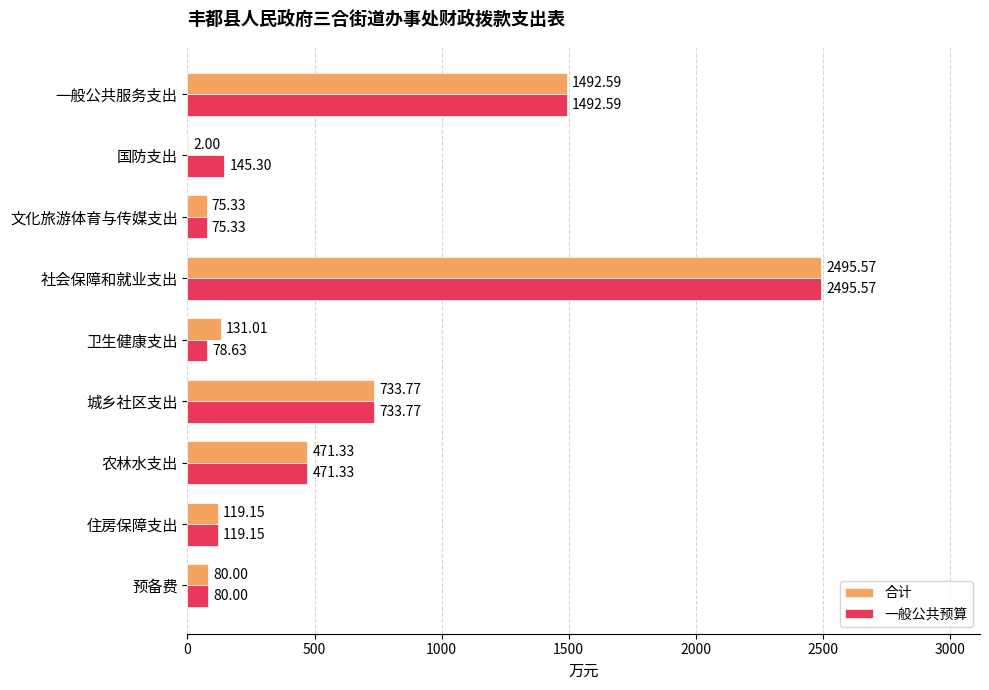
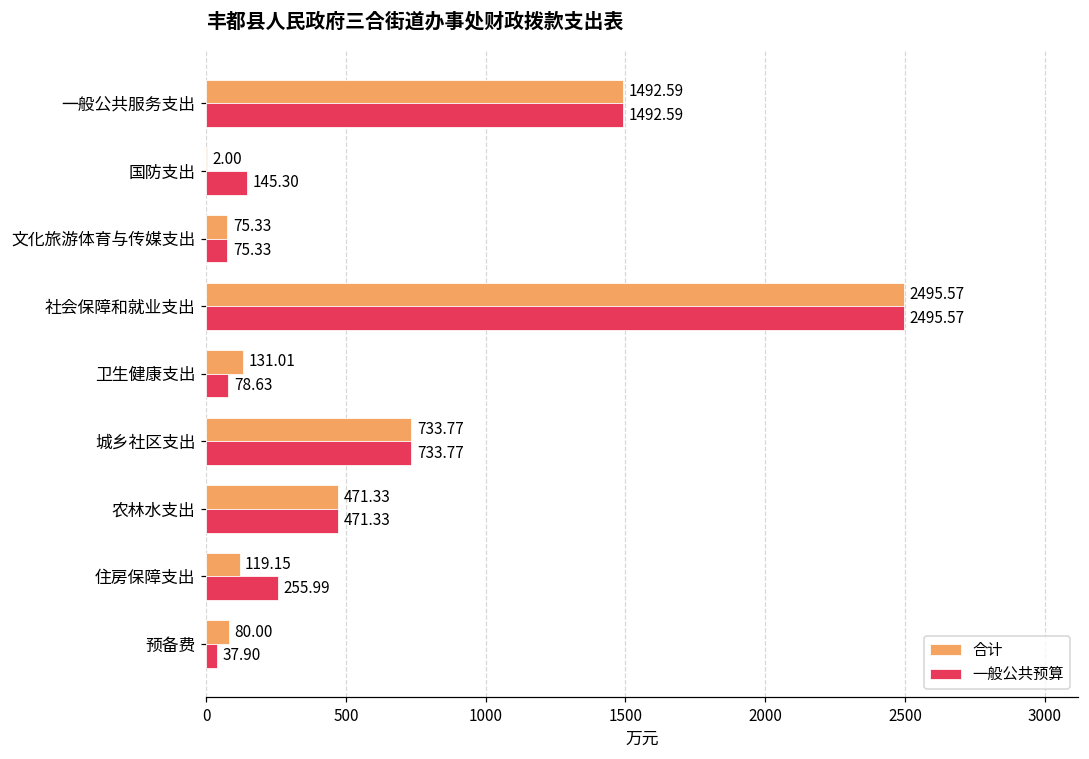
  {
    "合计": {
      "一般公共服务支出": 1492.59,
      "国防支出": 2.00,
      "文化旅游体育与传媒支出": 75.33,
      "社会保障和就业支出": 2495.57,
      "卫生健康支出": 131.01,
      "城乡社区支出": 733.77,
      "农林水支出": 471.33,
      "住房保障支出": 119.15,
      "预备费": 80.00
    },
    "一般公共预算": {
      "一般公共服务支出": 1492.59,
      "国防支出": 145.30,
      "文化旅游体育与传媒支出": 75.33,
      "社会保障和就业支出": 2495.57,
      "卫生健康支出": 78.63,
      "城乡社区支出": 733.77,
      "农林水支出": 471.33,
-     "住房保障支出": 119.15,
-     "预备费": 80.00
+     "住房保障支出": 255.99,
+     "预备费": 37.90
    }
  }
